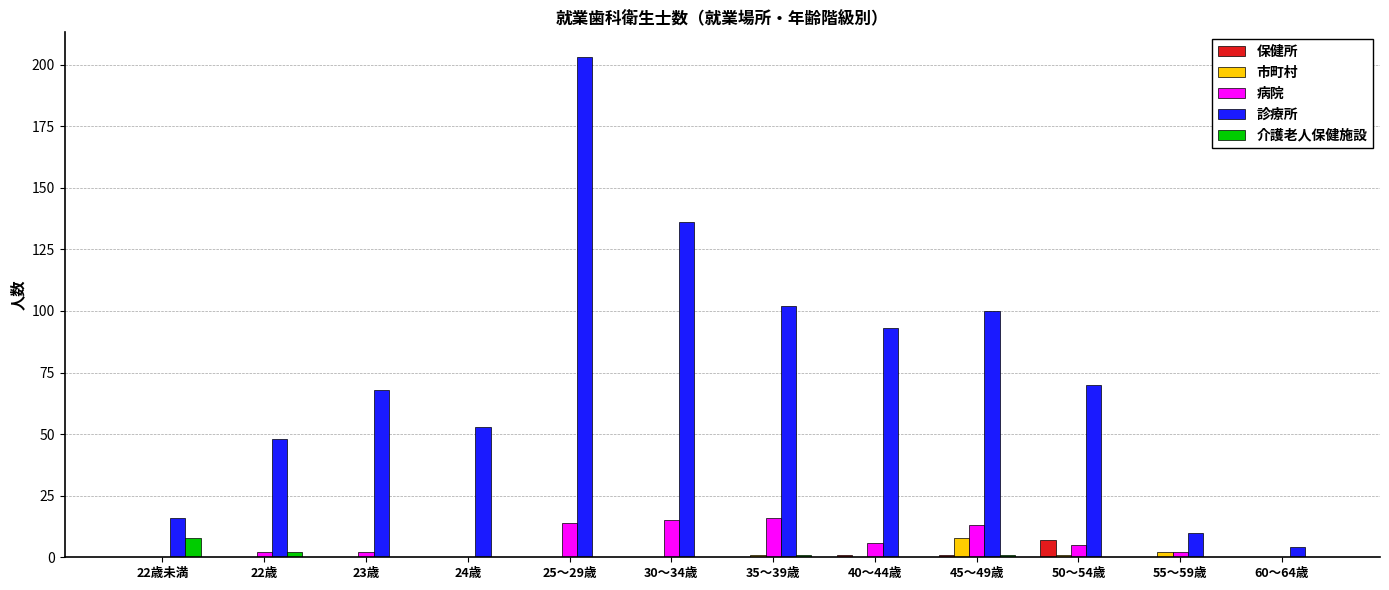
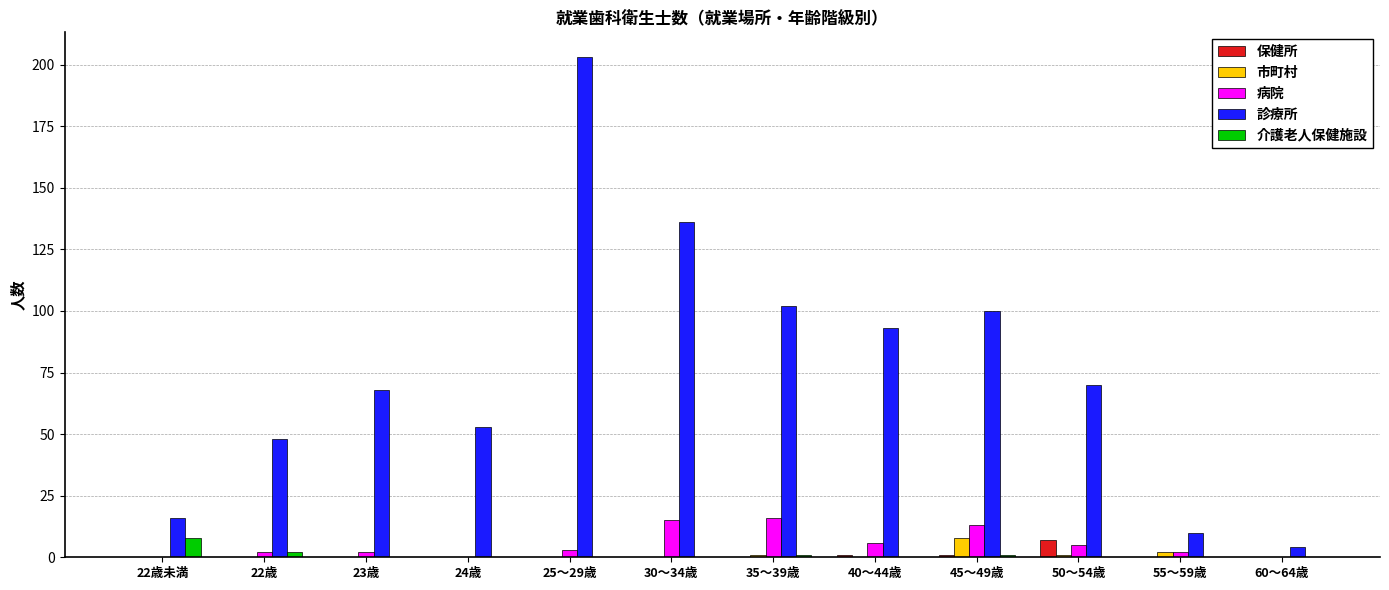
  {
    "保健所": {
      "22歳未満": 0,
      "22歳": 0,
      "23歳": 0,
      "24歳": 0,
      "25～29歳": 0,
      "30～34歳": 0,
      "35～39歳": 0,
      "50～54歳": 7,
      "55～59歳": 0,
      "60～64歳": 0
    },
    "市町村": {
      "22歳未満": 0,
      "22歳": 0,
      "23歳": 0,
      "24歳": 0,
      "25～29歳": 0,
      "30～34歳": 0,
      "40～44歳": 0,
      "45～49歳": 8,
      "55～59歳": 2,
      "60～64歳": 0
    },
    "病院": {
      "22歳未満": 0,
      "22歳": 2,
      "23歳": 2,
      "24歳": 0,
-     "25～29歳": 14,
+     "25～29歳": 3,
      "30～34歳": 15,
      "35～39歳": 16,
      "40～44歳": 6,
      "45～49歳": 13,
      "50～54歳": 5,
      "55～59歳": 2,
      "60～64歳": 0
    },
    "診療所": {
      "22歳未満": 16,
      "22歳": 48,
      "23歳": 68,
      "24歳": 53,
      "25～29歳": 203,
      "30～34歳": 136,
      "35～39歳": 102,
      "40～44歳": 93,
      "45～49歳": 100,
      "50～54歳": 70,
      "55～59歳": 10,
      "60～64歳": 4
    },
    "介護老人保健施設": {
      "22歳未満": 8,
      "22歳": 2,
      "23歳": 0,
      "24歳": 0,
      "25～29歳": 0,
      "30～34歳": 0,
      "40～44歳": 0,
      "50～54歳": 0,
      "55～59歳": 0,
      "60～64歳": 0
    }
  }
